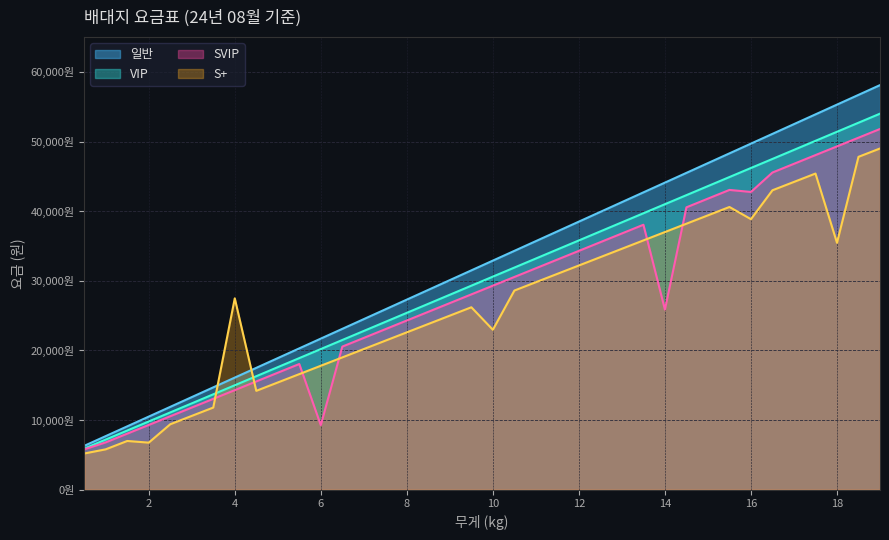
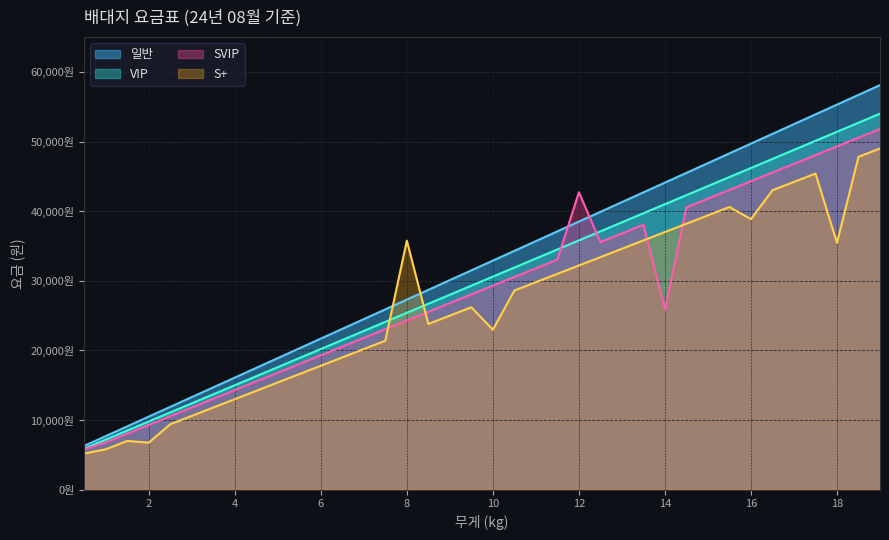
  {
    "SVIP": {
      "2": "9,000원",
      "4": "14,000원",
-     "6": "9,000원",
+     "6": "19,000원",
      "8": "24,000원",
      "10": "29,000원",
-     "12": "34,000원",
+     "12": "43,000원",
      "14": "26,000원",
-     "16": "43,000원",
+     "16": "44,000원",
      "18": "49,000원"
    },
    "S+": {
      "2": "7,000원",
-     "4": "27,000원",
+     "4": "13,000원",
      "6": "18,000원",
-     "8": "23,000원",
+     "8": "36,000원",
      "10": "23,000원",
      "12": "32,000원",
      "14": "37,000원",
      "16": "39,000원",
      "18": "35,000원"
    }
  }
